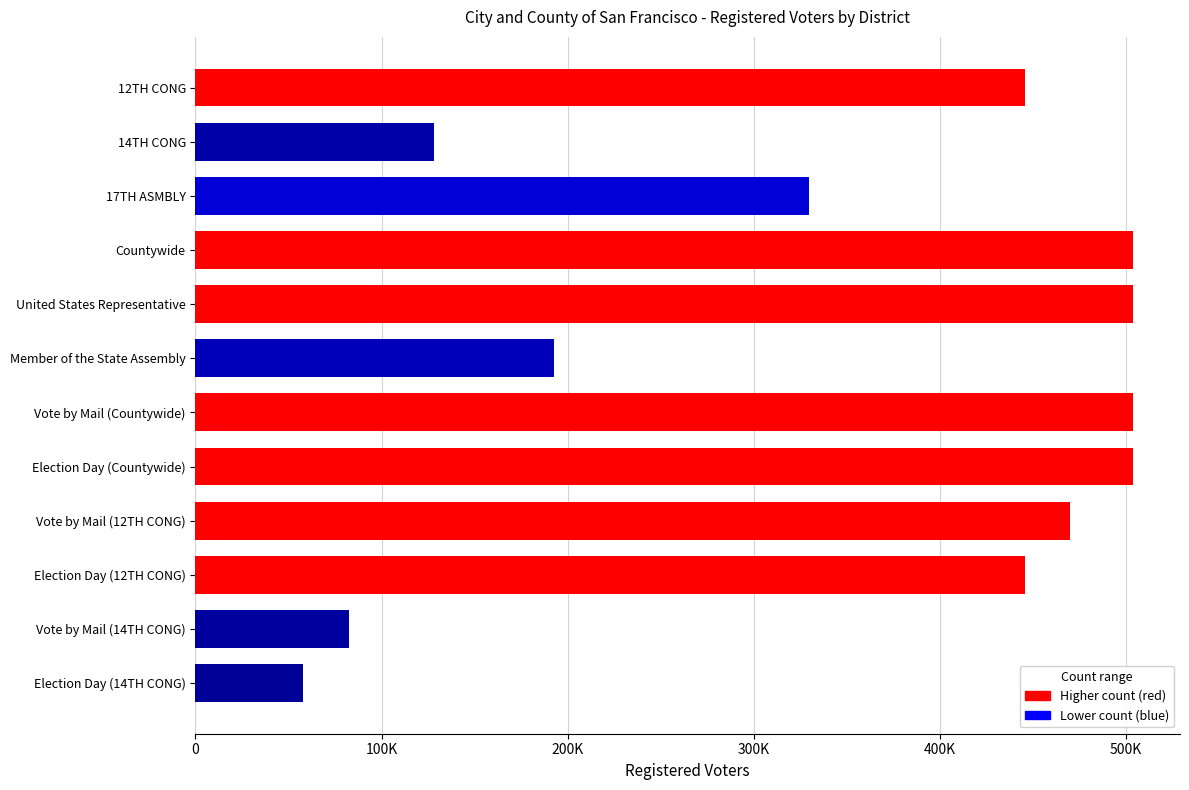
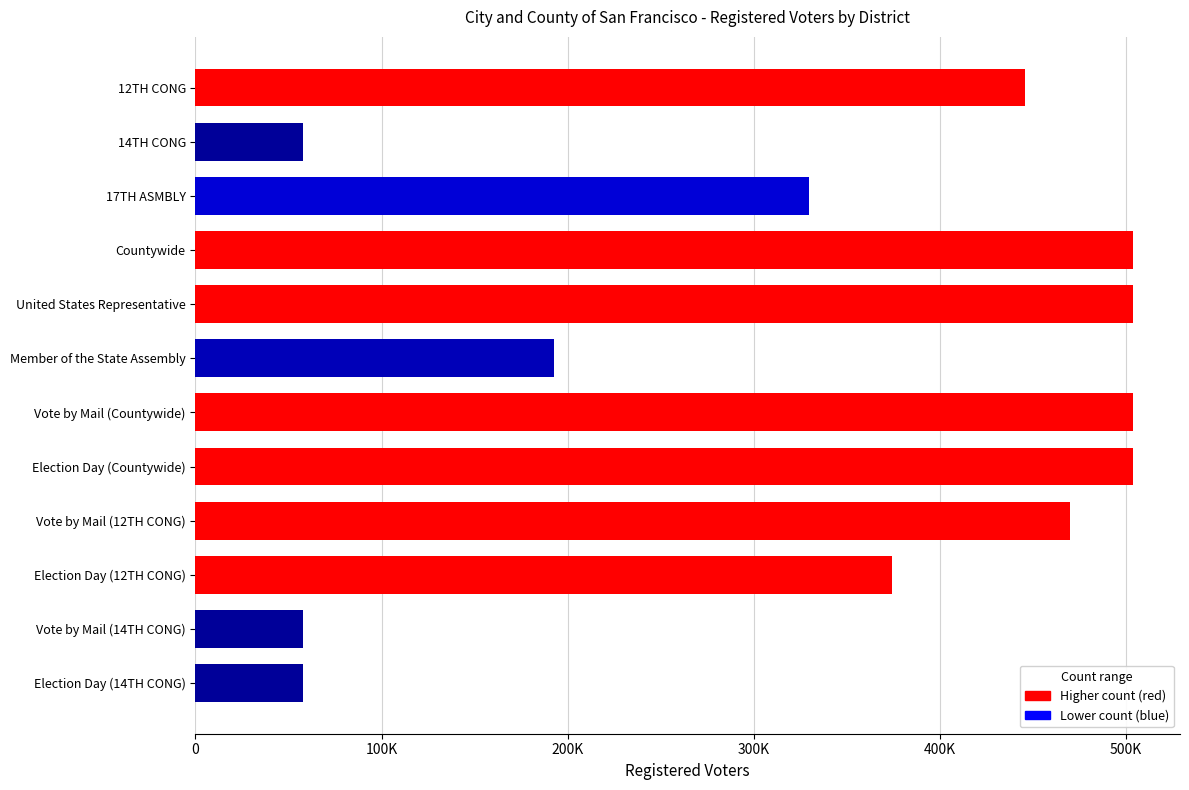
  {
    "12TH CONG": 446000,
-   "14TH CONG": 128000,
+   "14TH CONG": 58000,
    "17TH ASMBLY": 330000,
    "Countywide": 504000,
    "United States Representative": 504000,
    "Member of the State Assembly": 193000,
    "Vote by Mail (Countywide)": 504000,
    "Election Day (Countywide)": 504000,
    "Vote by Mail (12TH CONG)": 470000,
-   "Election Day (12TH CONG)": 446000,
-   "Vote by Mail (14TH CONG)": 82000,
+   "Election Day (12TH CONG)": 374000,
+   "Vote by Mail (14TH CONG)": 58000,
    "Election Day (14TH CONG)": 58000
  }
